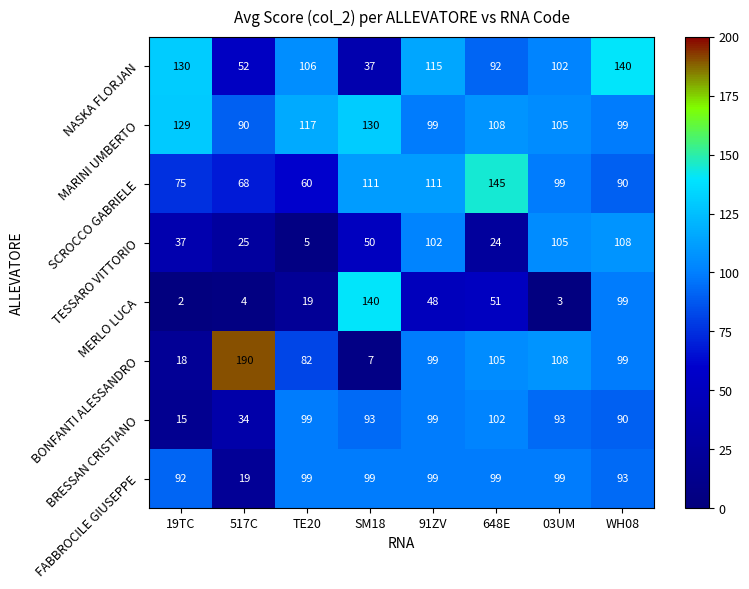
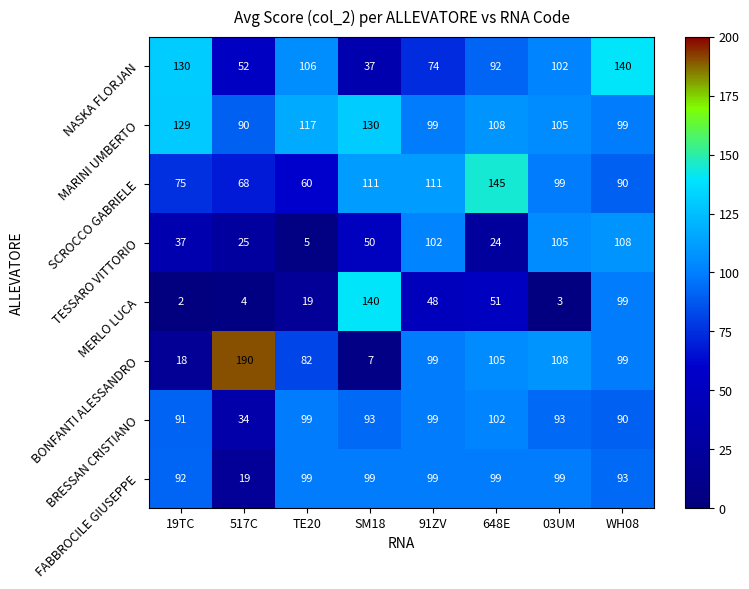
  {
    "NASKA FLORJAN": {
      "19TC": 130,
      "517C": 52,
      "TE20": 106,
      "SM18": 37,
-     "91ZV": 115,
+     "91ZV": 74,
      "648E": 92,
      "03UM": 102,
      "WH08": 140
    },
    "MARINI UMBERTO": {
      "19TC": 129,
      "517C": 90,
      "TE20": 117,
      "SM18": 130,
      "91ZV": 99,
      "648E": 108,
      "03UM": 105,
      "WH08": 99
    },
    "SCROCCO GABRIELE": {
      "19TC": 75,
      "517C": 68,
      "TE20": 60,
      "SM18": 111,
      "91ZV": 111,
      "648E": 145,
      "03UM": 99,
      "WH08": 90
    },
    "TESSARO VITTORIO": {
      "19TC": 37,
      "517C": 25,
      "TE20": 5,
      "SM18": 50,
      "91ZV": 102,
      "648E": 24,
      "03UM": 105,
      "WH08": 108
    },
    "MERLO LUCA": {
      "19TC": 2,
      "517C": 4,
      "TE20": 19,
      "SM18": 140,
      "91ZV": 48,
      "648E": 51,
      "03UM": 3,
      "WH08": 99
    },
    "BONFANTI ALESSANDRO": {
      "19TC": 18,
      "517C": 190,
      "TE20": 82,
      "SM18": 7,
      "91ZV": 99,
      "648E": 105,
      "03UM": 108,
      "WH08": 99
    },
    "BRESSAN CRISTIANO": {
-     "19TC": 15,
+     "19TC": 91,
      "517C": 34,
      "TE20": 99,
      "SM18": 93,
      "91ZV": 99,
      "648E": 102,
      "03UM": 93,
      "WH08": 90
    },
    "FABBROCILE GIUSEPPE": {
      "19TC": 92,
      "517C": 19,
      "TE20": 99,
      "SM18": 99,
      "91ZV": 99,
      "648E": 99,
      "03UM": 99,
      "WH08": 93
    }
  }
